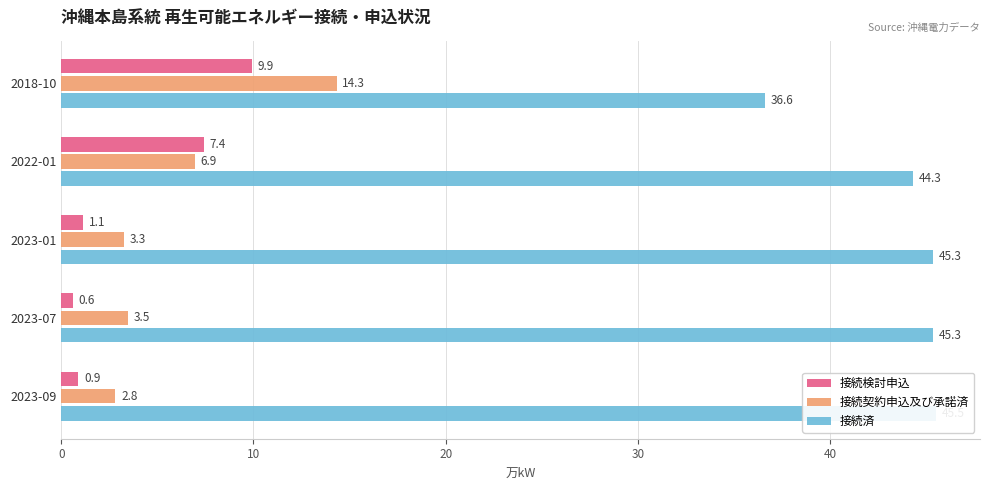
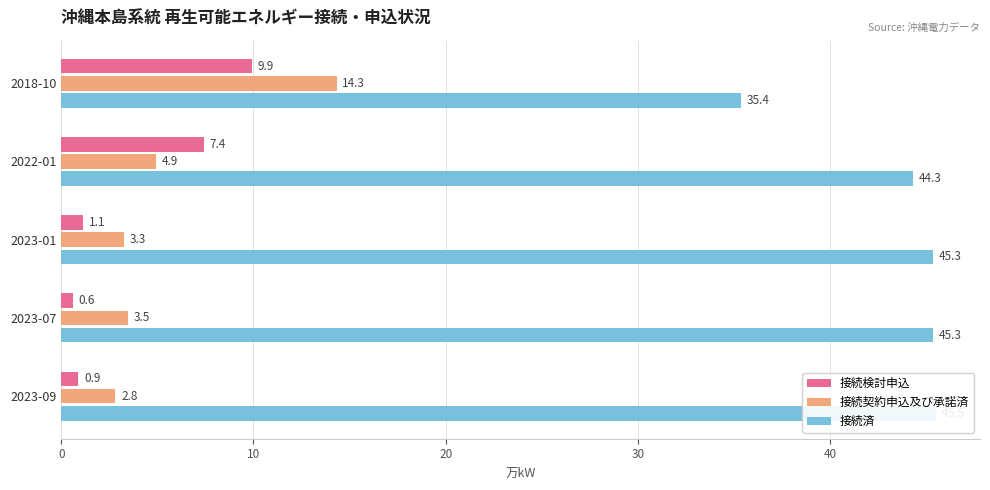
  {
    "接続検討申込": {
      "2018-10": 9.9,
      "2022-01": 7.4,
      "2023-01": 1.1,
      "2023-07": 0.6,
      "2023-09": 0.9
    },
    "接続契約申込及び承諾済": {
      "2018-10": 14.3,
-     "2022-01": 6.9,
+     "2022-01": 4.9,
      "2023-01": 3.3,
      "2023-07": 3.5,
      "2023-09": 2.8
    },
    "接続済": {
-     "2018-10": 36.6,
+     "2018-10": 35.4,
      "2022-01": 44.3,
      "2023-01": 45.3,
      "2023-07": 45.3
    }
  }
